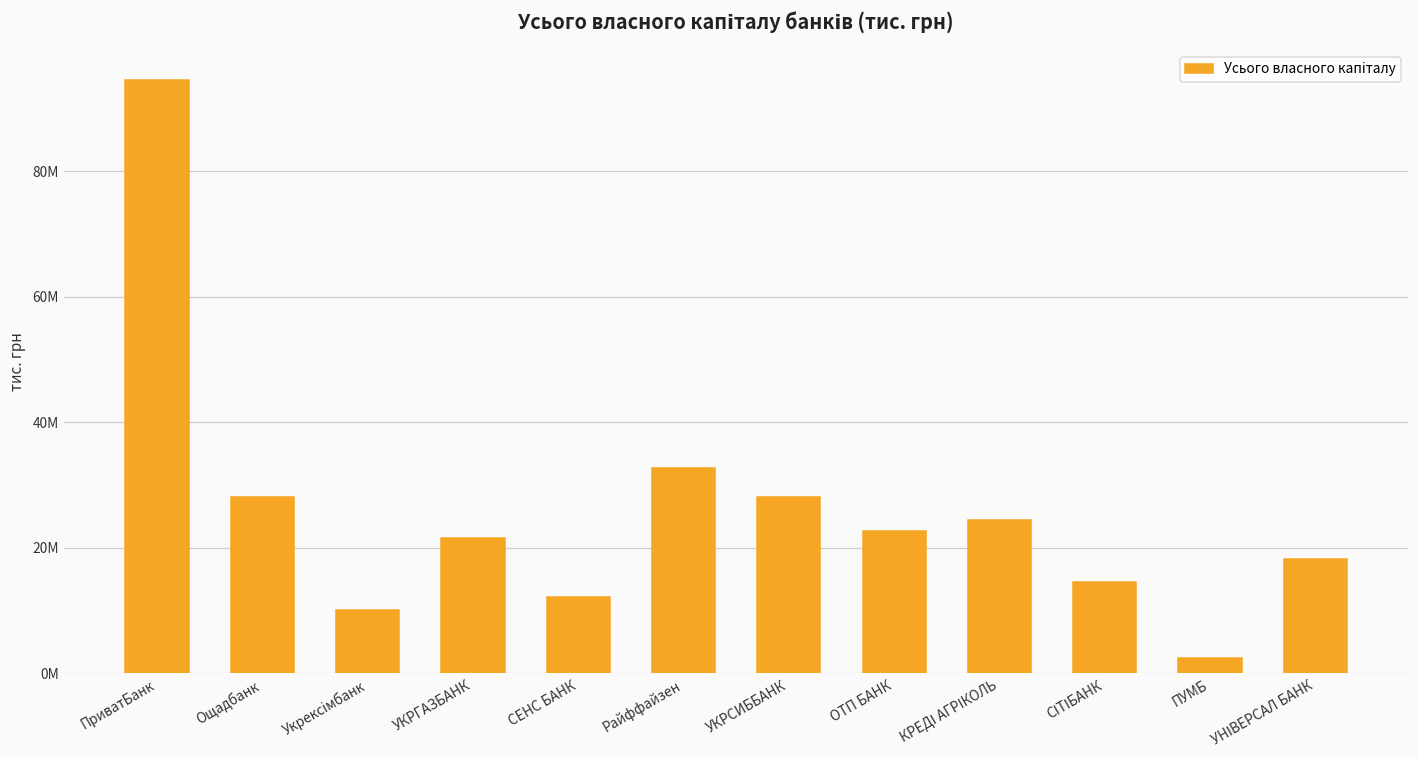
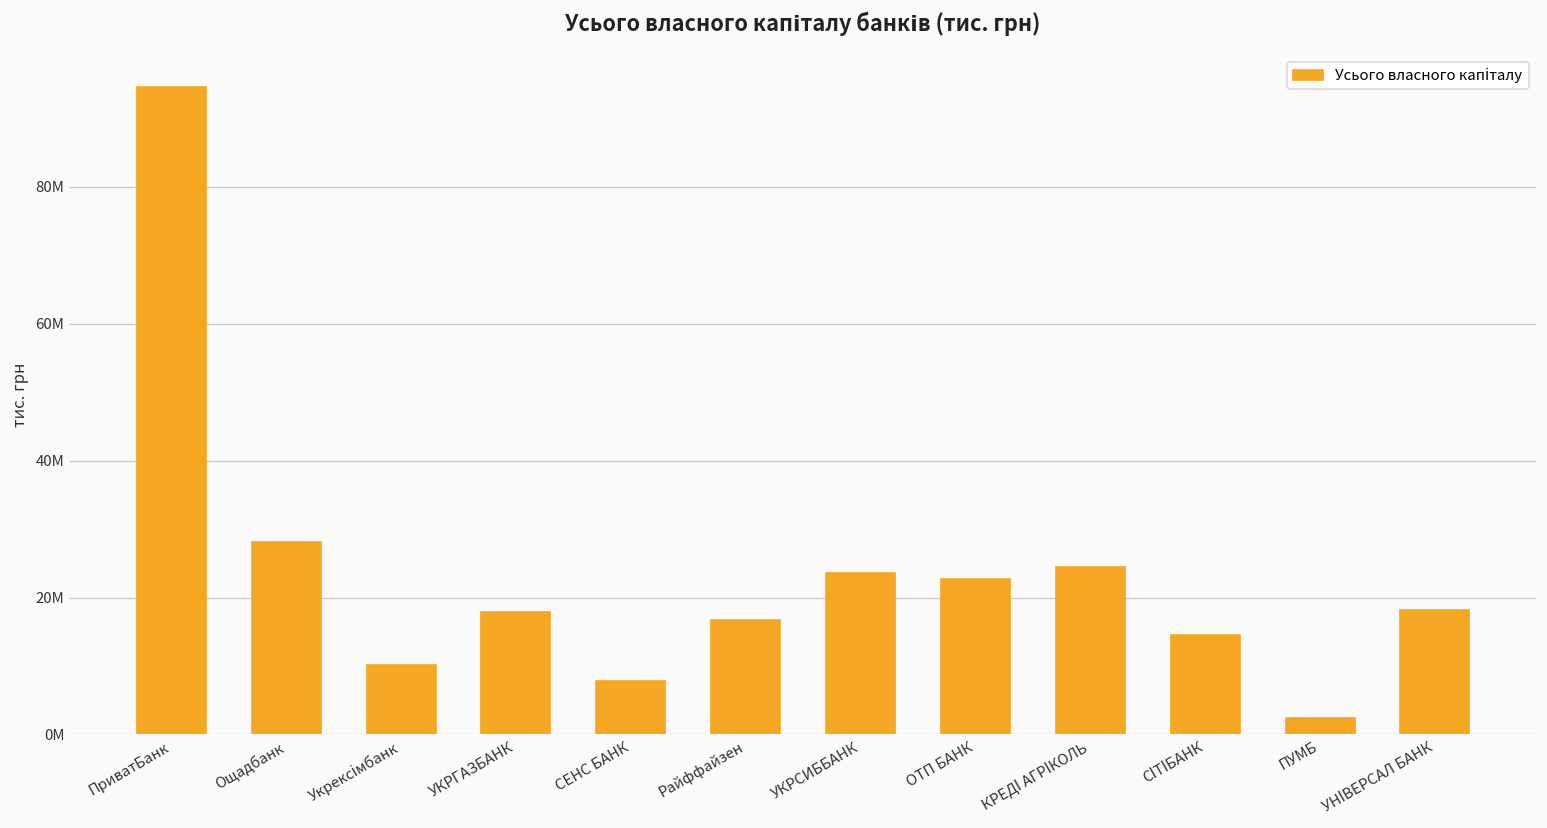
  {
    "ПриватБанк": 95000000,
    "Ощадбанк": 28000000,
    "Укрексімбанк": 10000000,
-   "УКРГАЗБАНК": 22000000,
-   "СЕНС БАНК": 12000000,
-   "Райффайзен": 33000000,
-   "УКРСИББАНК": 28000000,
+   "УКРГАЗБАНК": 18000000,
+   "СЕНС БАНК": 8000000,
+   "Райффайзен": 17000000,
+   "УКРСИББАНК": 24000000,
    "ОТП БАНК": 23000000,
    "КРЕДІ АГРІКОЛЬ": 24000000,
    "СІТІБАНК": 15000000,
    "ПУМБ": 2000000,
    "УНІВЕРСАЛ БАНК": 18000000
  }
